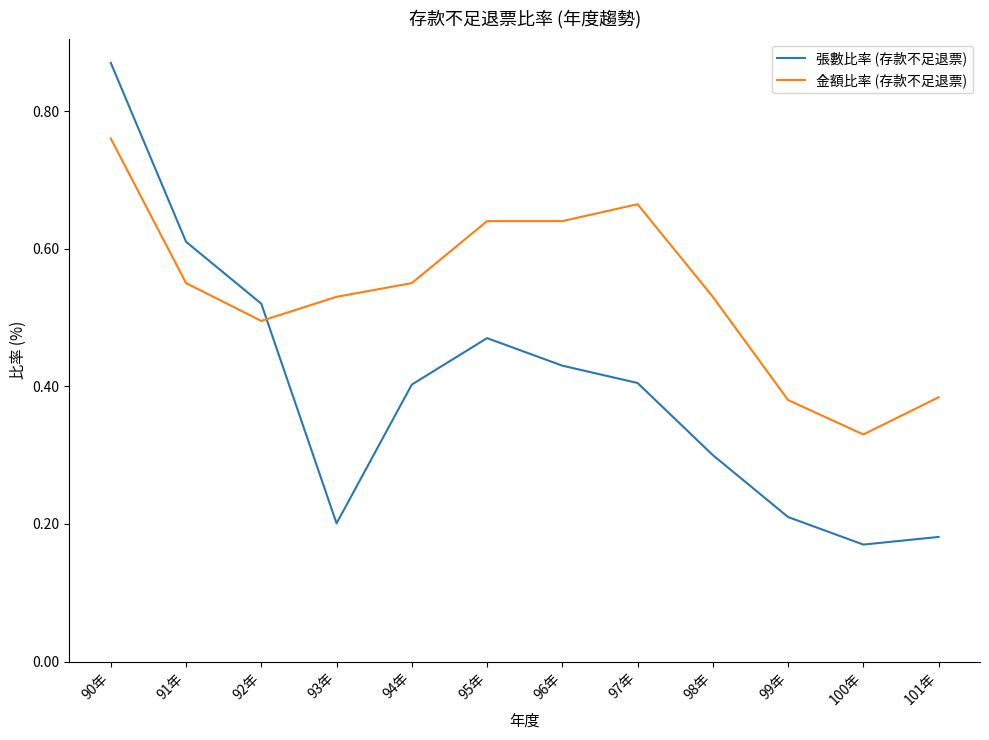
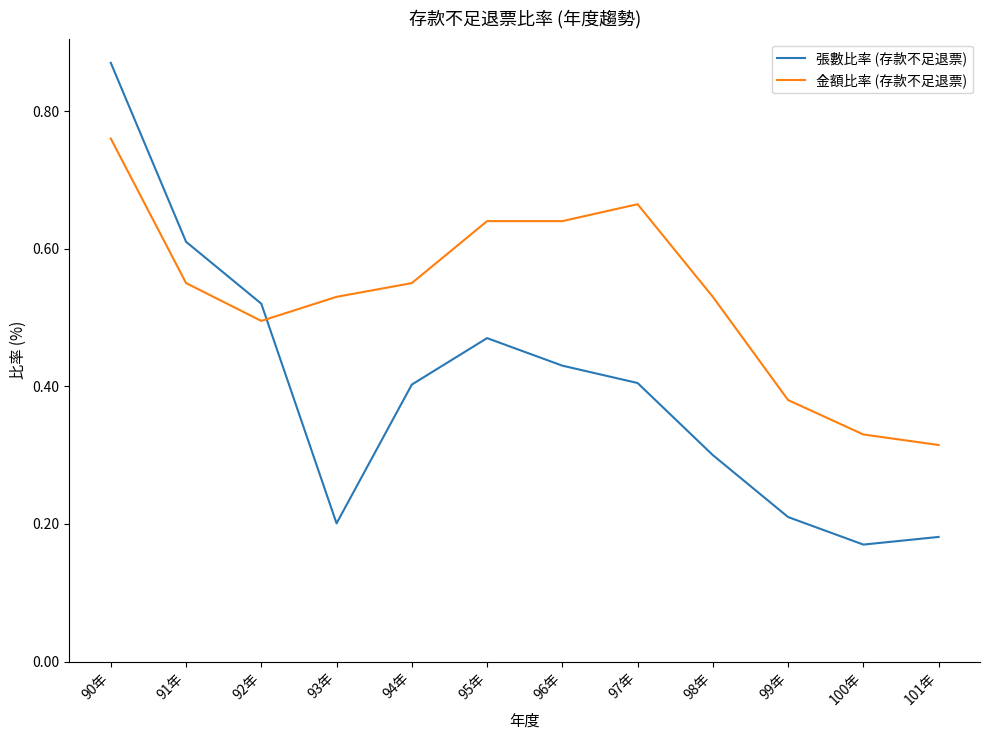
  {
    "張數比率 (存款不足退票)": {
      "90年": 0.87,
      "91年": 0.61,
      "92年": 0.52,
      "93年": 0.20,
      "94年": 0.40,
      "95年": 0.47,
      "96年": 0.43,
      "97年": 0.40,
      "98年": 0.30,
      "99年": 0.21,
      "100年": 0.17,
      "101年": 0.18
    },
    "金額比率 (存款不足退票)": {
      "90年": 0.76,
      "91年": 0.55,
      "92年": 0.50,
      "93年": 0.53,
      "94年": 0.55,
      "95年": 0.64,
      "96年": 0.64,
      "97年": 0.66,
      "98年": 0.53,
      "99年": 0.38,
      "100年": 0.33,
-     "101年": 0.38
+     "101年": 0.31
    }
  }
